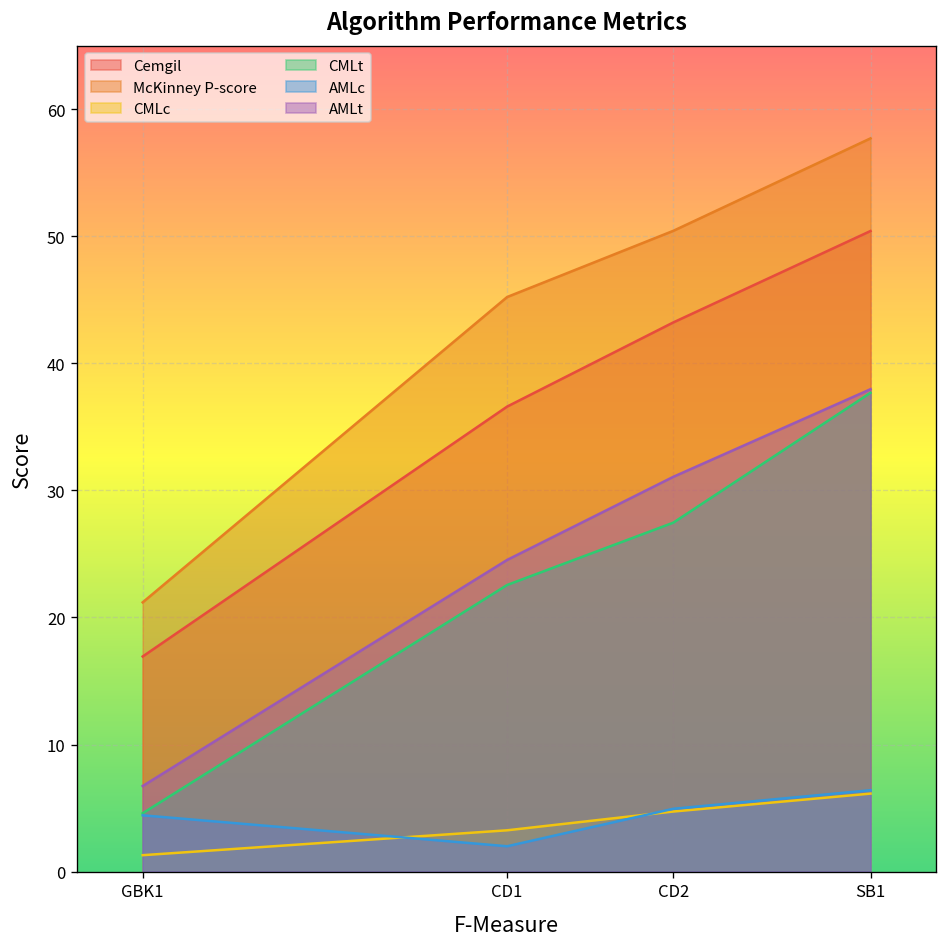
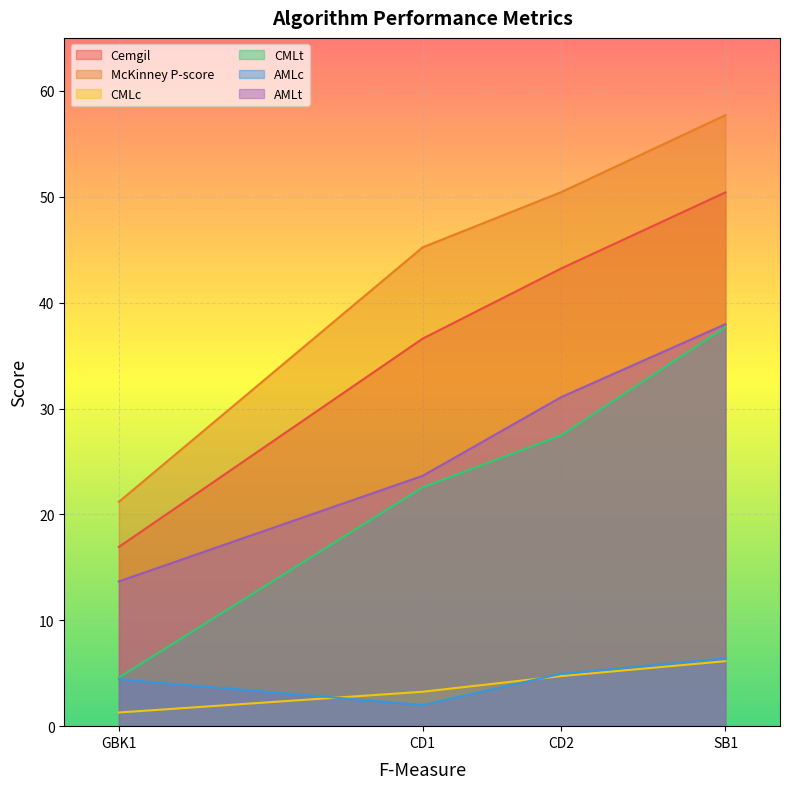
  {
    "CMLt": {
      "CD1": 22.6,
      "CD2": 27.5,
      "SB1": 37.7
    },
    "AMLc": {
      "CD1": 2.0,
      "SB1": 6.4
    },
    "AMLt": {
-     "GBK1": 6.7,
-     "CD1": 24.5,
+     "GBK1": 13.7,
+     "CD1": 23.6,
      "CD2": 31.1,
      "SB1": 38.0
    }
  }
